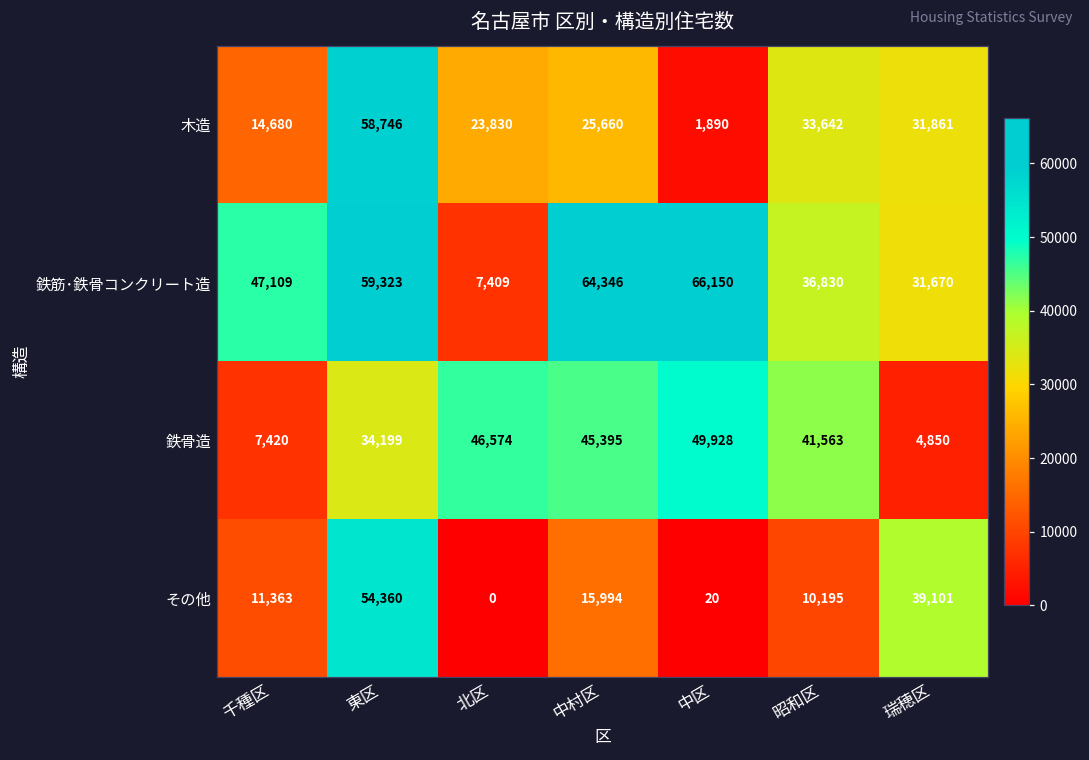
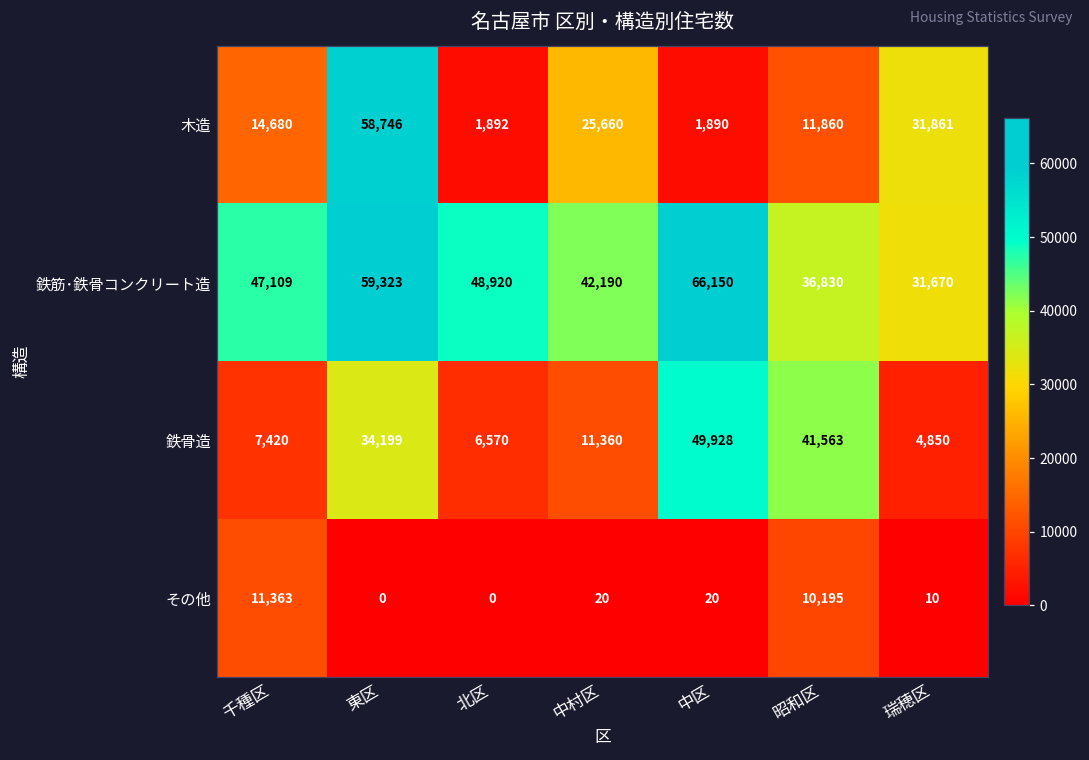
  {
    "木造": {
      "千種区": "14,680",
      "東区": "58,746",
-     "北区": "23,830",
+     "北区": "1,892",
      "中村区": "25,660",
      "中区": "1,890",
-     "昭和区": "33,642",
+     "昭和区": "11,860",
      "瑞穂区": "31,861"
    },
    "鉄筋･鉄骨コンクリート造": {
      "千種区": "47,109",
      "東区": "59,323",
-     "北区": "7,409",
-     "中村区": "64,346",
+     "北区": "48,920",
+     "中村区": "42,190",
      "中区": "66,150",
      "昭和区": "36,830",
      "瑞穂区": "31,670"
    },
    "鉄骨造": {
      "千種区": "7,420",
      "東区": "34,199",
-     "北区": "46,574",
-     "中村区": "45,395",
+     "北区": "6,570",
+     "中村区": "11,360",
      "中区": "49,928",
      "昭和区": "41,563",
      "瑞穂区": "4,850"
    },
    "その他": {
      "千種区": "11,363",
-     "東区": "54,360",
+     "東区": "0",
      "北区": "0",
-     "中村区": "15,994",
+     "中村区": "20",
      "中区": "20",
      "昭和区": "10,195",
-     "瑞穂区": "39,101"
+     "瑞穂区": "10"
    }
  }
